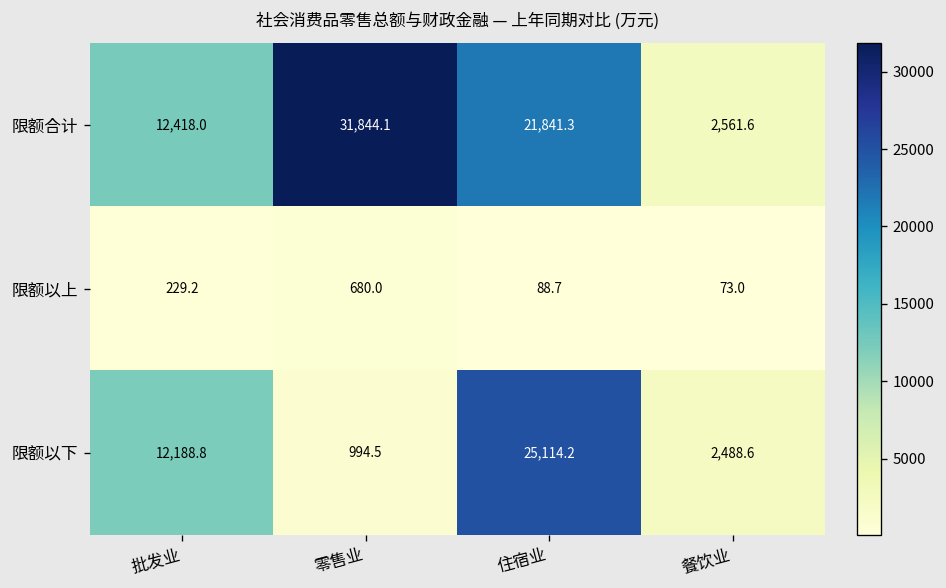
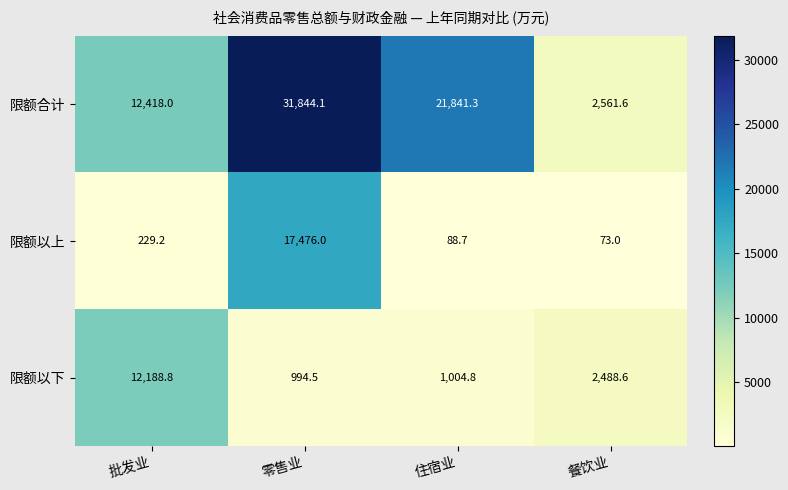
  {
    "限额合计": {
      "批发业": "12,418.0",
      "零售业": "31,844.1",
      "住宿业": "21,841.3",
      "餐饮业": "2,561.6"
    },
    "限额以上": {
      "批发业": "229.2",
-     "零售业": "680.0",
+     "零售业": "17,476.0",
      "住宿业": "88.7",
      "餐饮业": "73.0"
    },
    "限额以下": {
      "批发业": "12,188.8",
      "零售业": "994.5",
-     "住宿业": "25,114.2",
+     "住宿业": "1,004.8",
      "餐饮业": "2,488.6"
    }
  }
